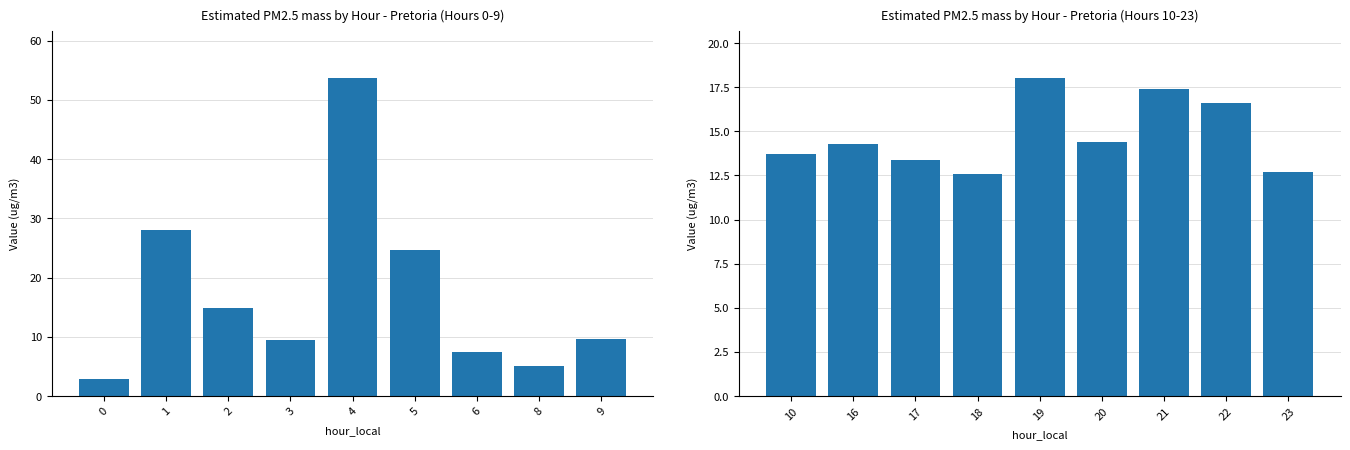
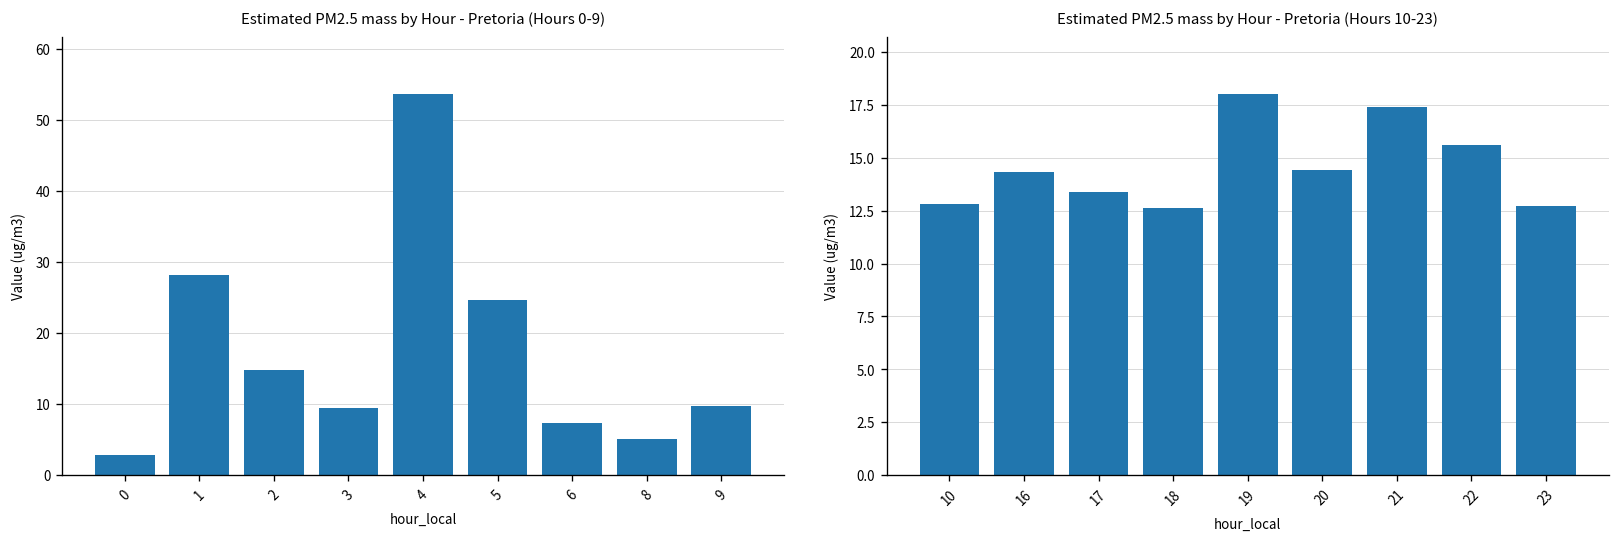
  {
    "Estimated PM2.5 mass by Hour - Pretoria (Hours 0-9)": {
      "0": 3,
      "1": 28,
      "2": 15,
      "3": 9,
      "4": 54,
      "5": 25,
      "6": 7,
      "8": 5,
      "9": 10
    },
    "Estimated PM2.5 mass by Hour - Pretoria (Hours 10-23)": {
-     "10": 13.7,
+     "10": 12.8,
      "16": 14.3,
      "17": 13.4,
      "18": 12.6,
      "19": 18.0,
      "20": 14.4,
      "21": 17.4,
-     "22": 16.6,
+     "22": 15.6,
      "23": 12.7
    }
  }
